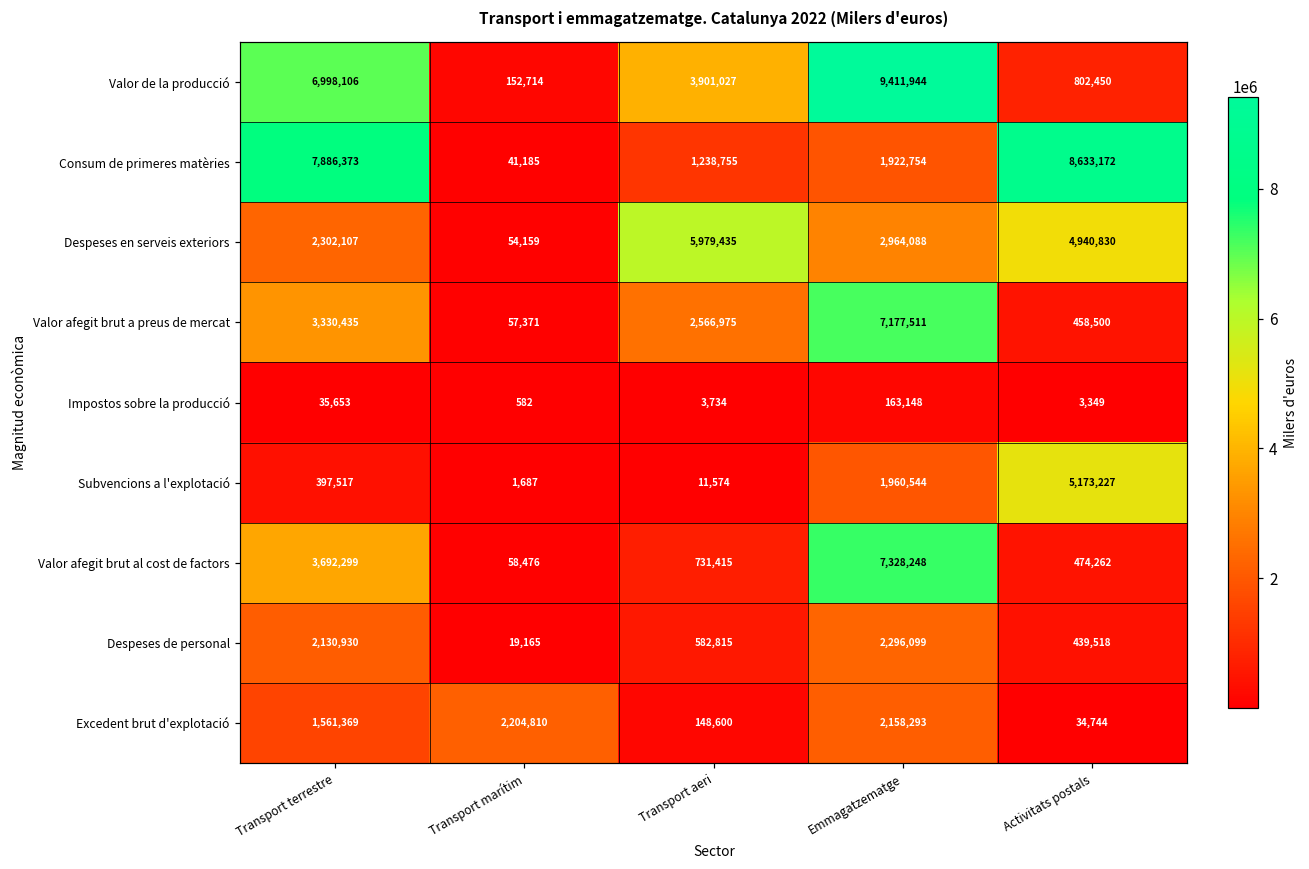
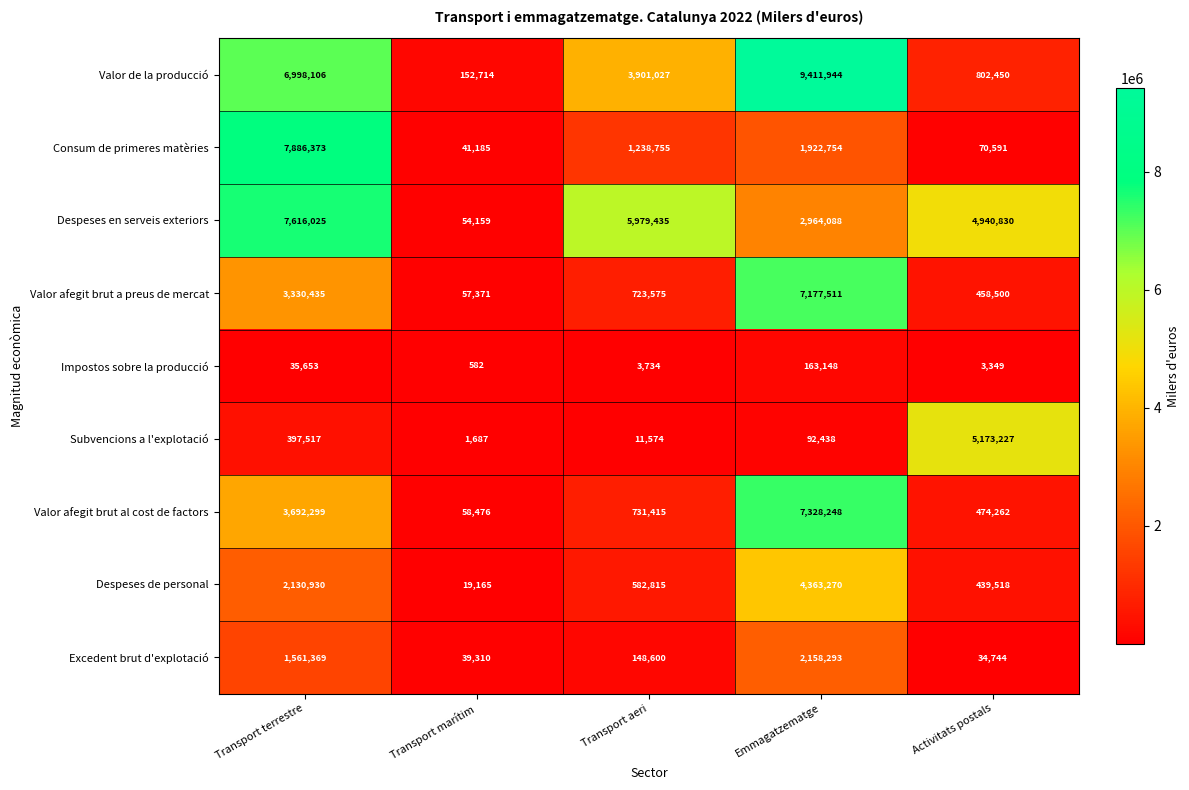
  {
    "Valor de la producció": {
      "Transport terrestre": "6,998,106",
      "Transport marítim": "152,714",
      "Transport aeri": "3,901,027",
      "Emmagatzematge": "9,411,944",
      "Activitats postals": "802,450"
    },
    "Consum de primeres matèries": {
      "Transport terrestre": "7,886,373",
      "Transport marítim": "41,185",
      "Transport aeri": "1,238,755",
      "Emmagatzematge": "1,922,754",
-     "Activitats postals": "8,633,172"
+     "Activitats postals": "70,591"
    },
    "Despeses en serveis exteriors": {
-     "Transport terrestre": "2,302,107",
+     "Transport terrestre": "7,616,025",
      "Transport marítim": "54,159",
      "Transport aeri": "5,979,435",
      "Emmagatzematge": "2,964,088",
      "Activitats postals": "4,940,830"
    },
    "Valor afegit brut a preus de mercat": {
      "Transport terrestre": "3,330,435",
      "Transport marítim": "57,371",
-     "Transport aeri": "2,566,975",
+     "Transport aeri": "723,575",
      "Emmagatzematge": "7,177,511",
      "Activitats postals": "458,500"
    },
    "Impostos sobre la producció": {
      "Transport terrestre": "35,653",
      "Transport marítim": "582",
      "Transport aeri": "3,734",
      "Emmagatzematge": "163,148",
      "Activitats postals": "3,349"
    },
    "Subvencions a l'explotació": {
      "Transport terrestre": "397,517",
      "Transport marítim": "1,687",
      "Transport aeri": "11,574",
-     "Emmagatzematge": "1,960,544",
+     "Emmagatzematge": "92,438",
      "Activitats postals": "5,173,227"
    },
    "Valor afegit brut al cost de factors": {
      "Transport terrestre": "3,692,299",
      "Transport marítim": "58,476",
      "Transport aeri": "731,415",
      "Emmagatzematge": "7,328,248",
      "Activitats postals": "474,262"
    },
    "Despeses de personal": {
      "Transport terrestre": "2,130,930",
      "Transport marítim": "19,165",
      "Transport aeri": "582,815",
-     "Emmagatzematge": "2,296,099",
+     "Emmagatzematge": "4,363,270",
      "Activitats postals": "439,518"
    },
    "Excedent brut d'explotació": {
      "Transport terrestre": "1,561,369",
-     "Transport marítim": "2,204,810",
+     "Transport marítim": "39,310",
      "Transport aeri": "148,600",
      "Emmagatzematge": "2,158,293",
      "Activitats postals": "34,744"
    }
  }
